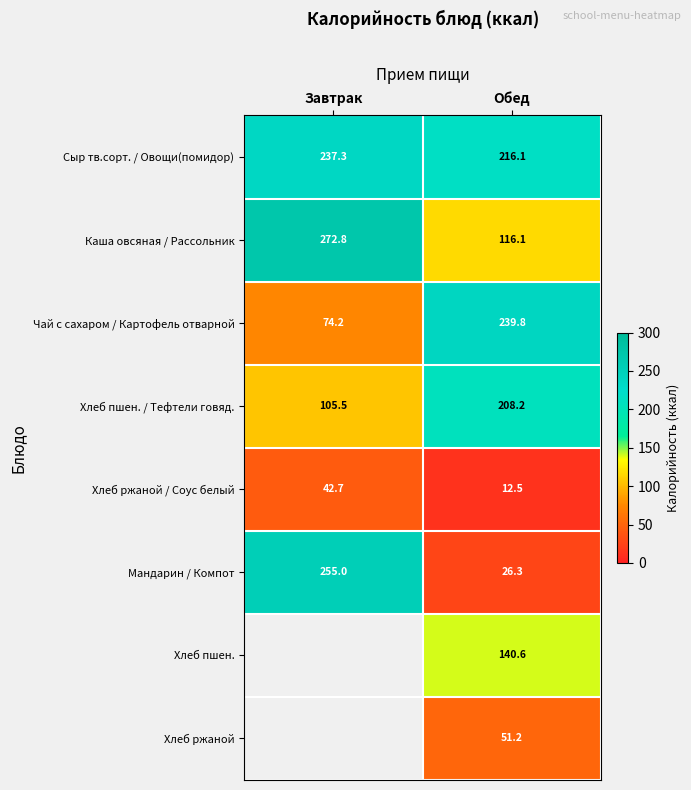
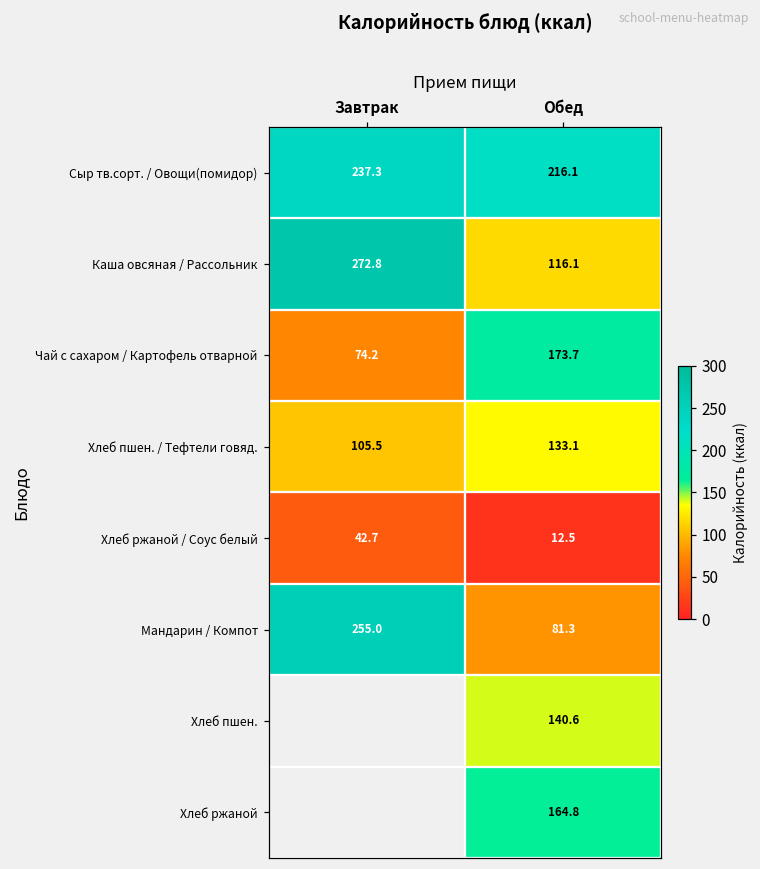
  {
    "Сыр тв.сорт. / Овощи(помидор)": {
      "Завтрак": 237.3,
      "Обед": 216.1
    },
    "Каша овсяная / Рассольник": {
      "Завтрак": 272.8,
      "Обед": 116.1
    },
    "Чай с сахаром / Картофель отварной": {
      "Завтрак": 74.2,
-     "Обед": 239.8
+     "Обед": 173.7
    },
    "Хлеб пшен. / Тефтели говяд.": {
      "Завтрак": 105.5,
-     "Обед": 208.2
+     "Обед": 133.1
    },
    "Хлеб ржаной / Соус белый": {
      "Завтрак": 42.7,
      "Обед": 12.5
    },
    "Мандарин / Компот": {
      "Завтрак": 255.0,
-     "Обед": 26.3
+     "Обед": 81.3
    },
    "Хлеб пшен.": {
      "Обед": 140.6
    },
    "Хлеб ржаной": {
-     "Обед": 51.2
+     "Обед": 164.8
    }
  }
